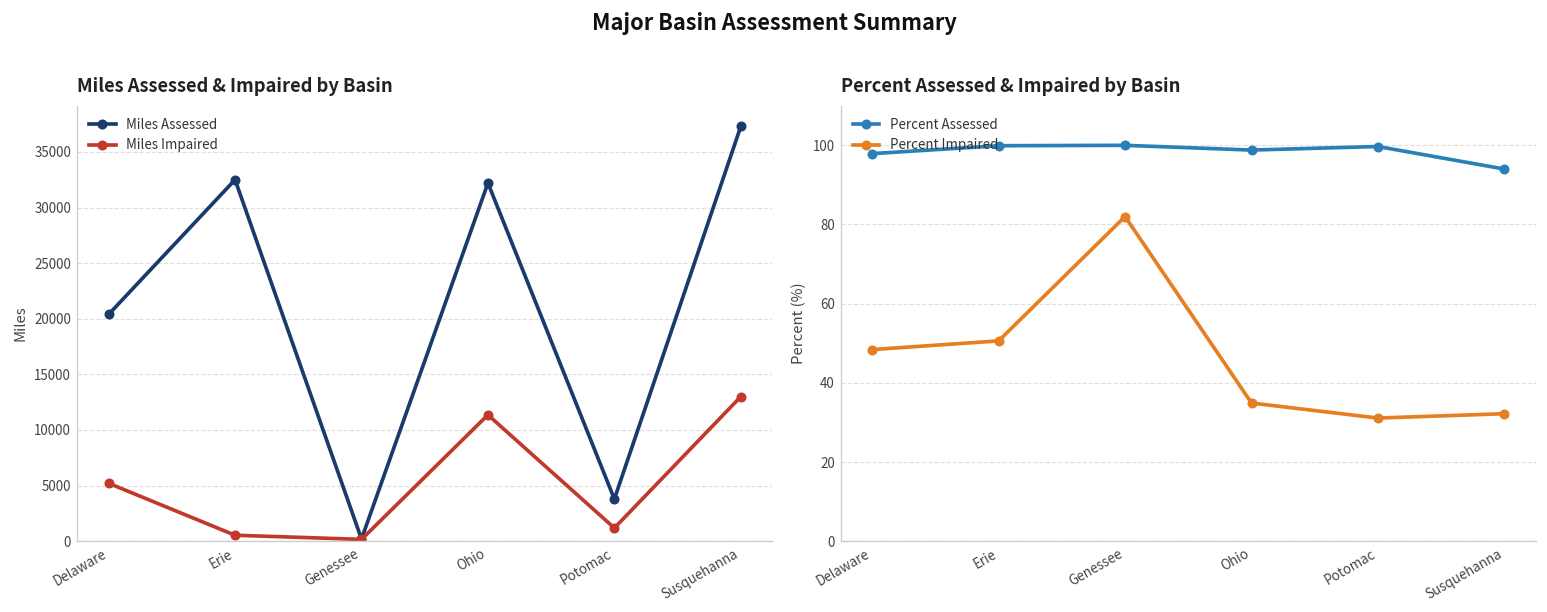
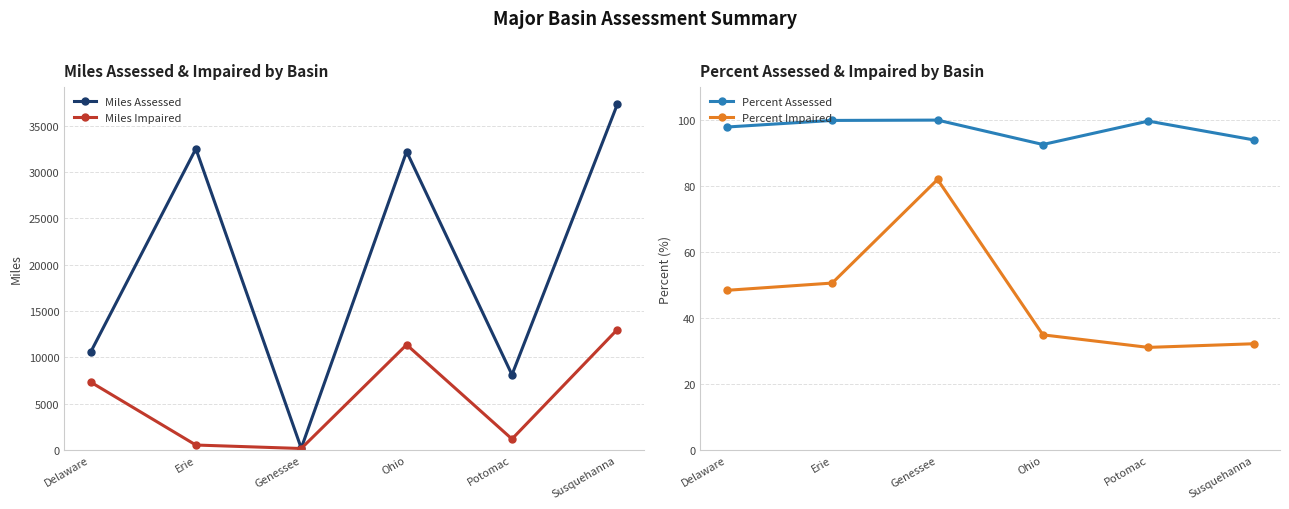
  {
    "Miles Assessed & Impaired by Basin": {
      "Miles Assessed": {
-       "Delaware": 20000,
+       "Delaware": 11000,
        "Erie": 33000,
        "Ohio": 32000,
-       "Potomac": 4000,
+       "Potomac": 8000,
        "Susquehanna": 37000
      },
      "Miles Impaired": {
-       "Delaware": 5000,
+       "Delaware": 7000,
        "Erie": 1000,
        "Ohio": 11000,
        "Potomac": 1000,
        "Susquehanna": 13000
      }
    },
    "Percent Assessed & Impaired by Basin": {
      "Percent Assessed": {
        "Delaware": 98,
        "Erie": 100,
        "Genessee": 100,
-       "Ohio": 99,
+       "Ohio": 93,
        "Potomac": 100,
        "Susquehanna": 94
      },
      "Percent Impaired": {
        "Delaware": 48,
        "Erie": 51,
        "Genessee": 82,
        "Ohio": 35,
        "Potomac": 31,
        "Susquehanna": 32
      }
    }
  }
